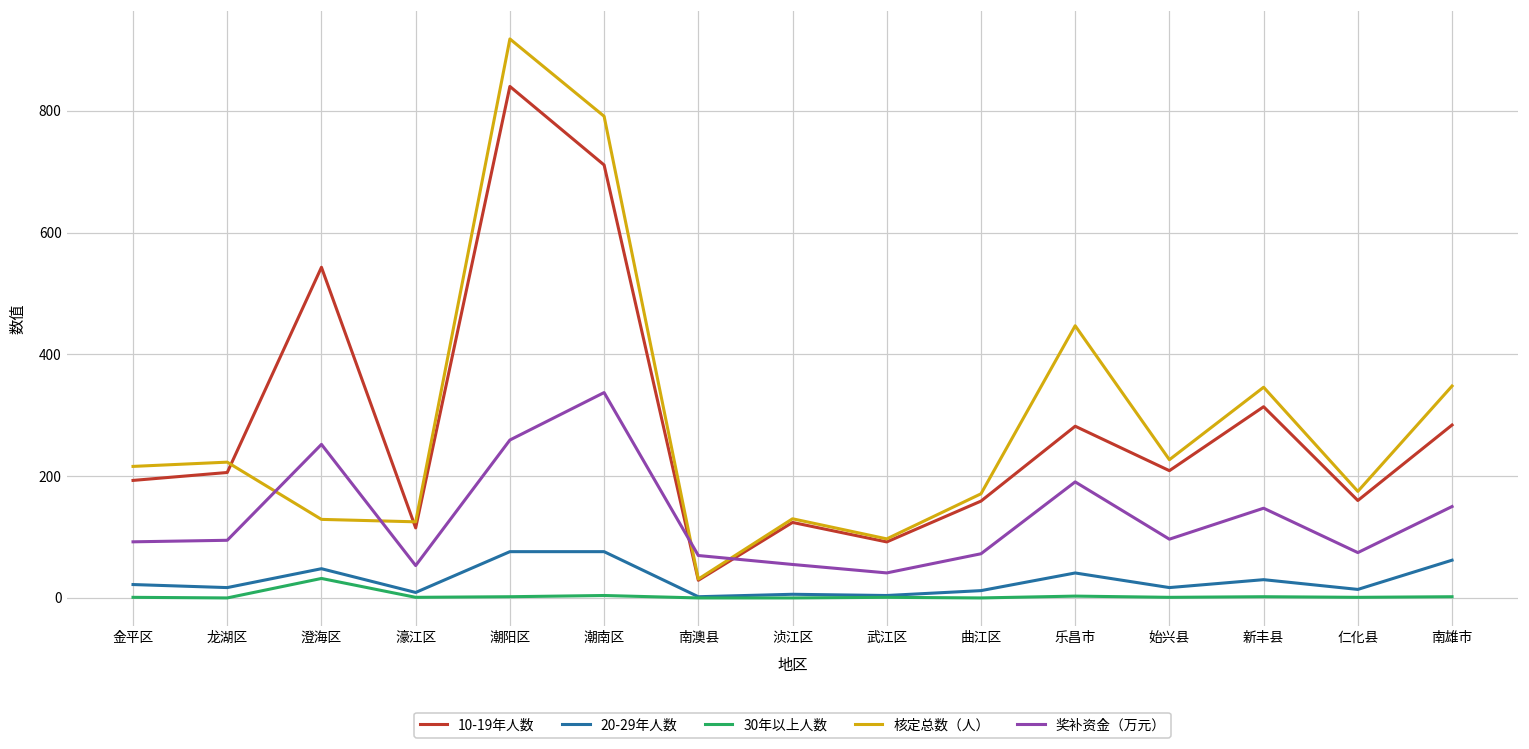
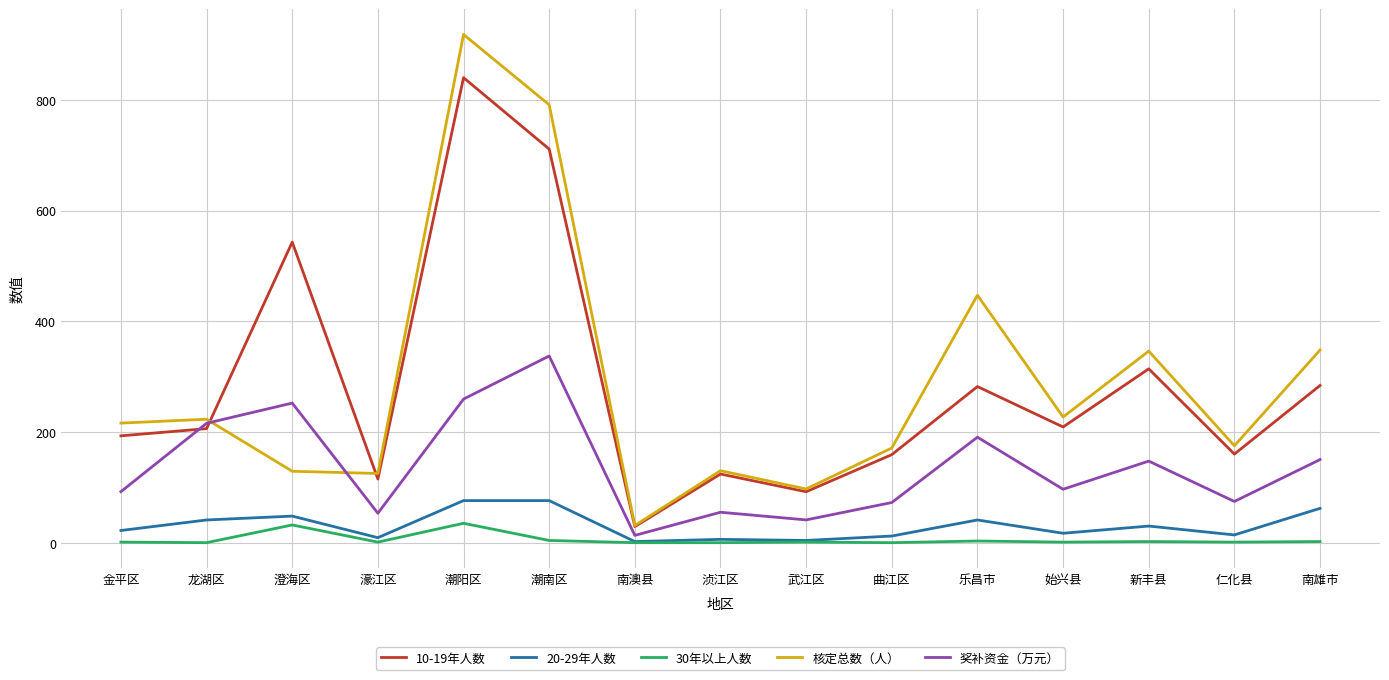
  {
    "10-19年人数": {
      "金平区": 190,
      "龙湖区": 210,
      "澄海区": 540,
      "濠江区": 120,
      "潮阳区": 840,
      "潮南区": 710,
      "浈江区": 120,
      "武江区": 90,
      "曲江区": 160,
      "乐昌市": 280,
      "始兴县": 210,
      "新丰县": 310,
      "仁化县": 160,
      "南雄市": 280
    },
    "20-29年人数": {
      "金平区": 20,
-     "龙湖区": 20,
+     "龙湖区": 40,
      "澄海区": 50,
      "濠江区": 10,
      "潮阳区": 80,
      "潮南区": 80,
      "浈江区": 10,
      "曲江区": 10,
      "乐昌市": 40,
      "始兴县": 20,
      "新丰县": 30,
      "仁化县": 10,
      "南雄市": 60
    },
    "30年以上人数": {
      "金平区": 0,
      "龙湖区": 0,
      "澄海区": 30,
      "濠江区": 0,
-     "潮阳区": 0,
+     "潮阳区": 40,
      "潮南区": 0,
      "浈江区": 0,
      "曲江区": 0,
      "乐昌市": 0,
      "始兴县": 0,
      "新丰县": 0,
      "仁化县": 0,
      "南雄市": 0
    },
    "核定总数（人）": {
      "金平区": 220,
      "龙湖区": 220,
      "澄海区": 130,
      "濠江区": 130,
      "潮阳区": 920,
      "潮南区": 790,
      "浈江区": 130,
      "武江区": 100,
      "曲江区": 170,
      "乐昌市": 450,
      "始兴县": 230,
      "新丰县": 350,
      "仁化县": 180,
      "南雄市": 350
    },
    "奖补资金（万元）": {
      "金平区": 90,
-     "龙湖区": 90,
+     "龙湖区": 220,
      "澄海区": 250,
      "濠江区": 50,
      "潮阳区": 260,
      "潮南区": 340,
-     "南澳县": 70,
+     "南澳县": 10,
      "浈江区": 50,
      "武江区": 40,
      "曲江区": 70,
      "乐昌市": 190,
      "始兴县": 100,
      "新丰县": 150,
      "仁化县": 70,
      "南雄市": 150
    }
  }
